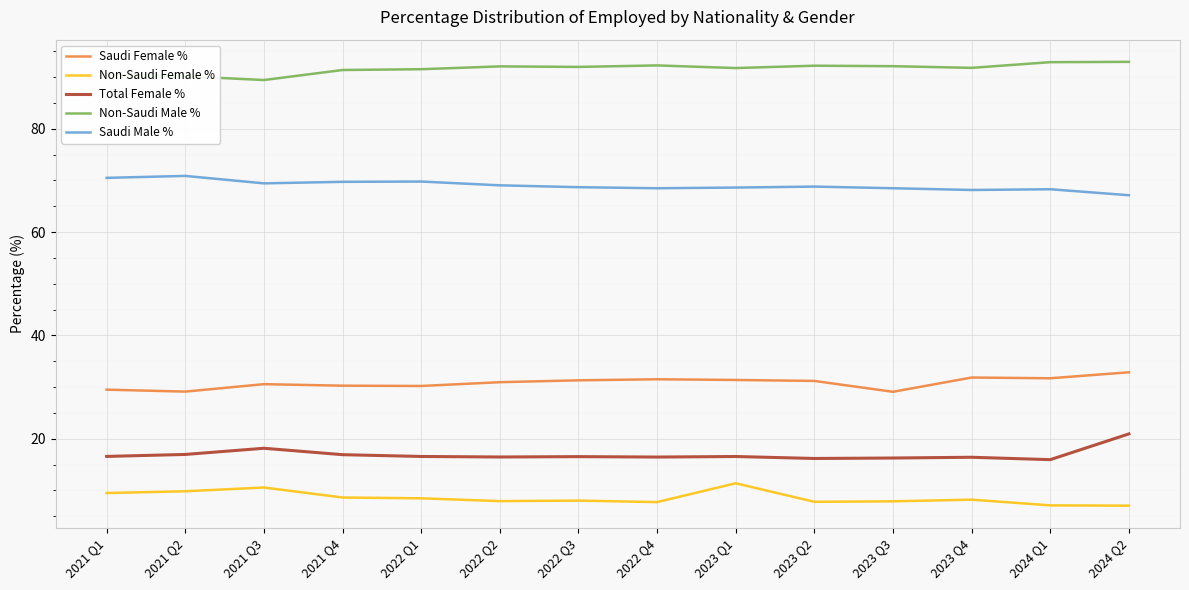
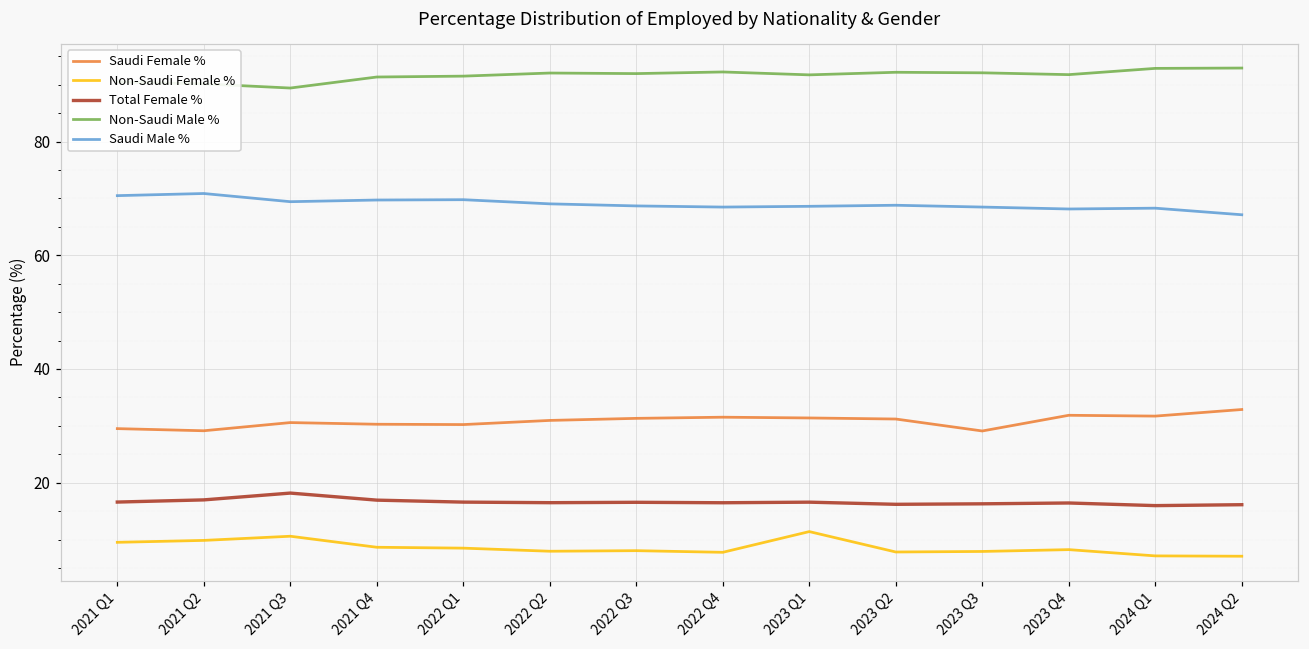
  {
    "Saudi Female %": {
      "2021 Q1": 30,
      "2021 Q2": 29,
      "2021 Q3": 31,
      "2021 Q4": 30,
      "2022 Q1": 30,
      "2022 Q2": 31,
      "2022 Q3": 31,
      "2022 Q4": 32,
      "2023 Q1": 31,
      "2023 Q2": 31,
      "2023 Q3": 29,
      "2023 Q4": 32,
      "2024 Q1": 32,
      "2024 Q2": 33
    },
    "Non-Saudi Female %": {
      "2021 Q1": 10,
      "2021 Q2": 10,
      "2021 Q3": 11,
      "2021 Q4": 9,
      "2022 Q1": 8,
      "2022 Q2": 8,
      "2022 Q3": 8,
      "2022 Q4": 8,
      "2023 Q1": 11,
      "2023 Q2": 8,
      "2023 Q3": 8,
      "2023 Q4": 8,
      "2024 Q1": 7,
      "2024 Q2": 7
    },
    "Total Female %": {
      "2021 Q1": 17,
      "2021 Q2": 17,
      "2021 Q3": 18,
      "2021 Q4": 17,
      "2022 Q1": 17,
      "2022 Q2": 16,
      "2022 Q3": 17,
      "2022 Q4": 16,
      "2023 Q1": 17,
      "2023 Q2": 16,
      "2023 Q3": 16,
      "2023 Q4": 16,
      "2024 Q1": 16,
-     "2024 Q2": 21
+     "2024 Q2": 16
    },
    "Non-Saudi Male %": {
      "2021 Q3": 89,
      "2021 Q4": 91,
      "2022 Q1": 92,
      "2022 Q2": 92,
      "2022 Q3": 92,
      "2022 Q4": 92,
      "2023 Q1": 92,
      "2023 Q2": 92,
      "2023 Q3": 92,
      "2023 Q4": 92,
      "2024 Q1": 93,
      "2024 Q2": 93
    },
    "Saudi Male %": {
      "2021 Q1": 70,
      "2021 Q2": 71,
      "2021 Q3": 69,
      "2021 Q4": 70,
      "2022 Q1": 70,
      "2022 Q2": 69,
      "2022 Q3": 69,
      "2022 Q4": 68,
      "2023 Q1": 69,
      "2023 Q2": 69,
      "2023 Q3": 68,
      "2023 Q4": 68,
      "2024 Q1": 68,
      "2024 Q2": 67
    }
  }
